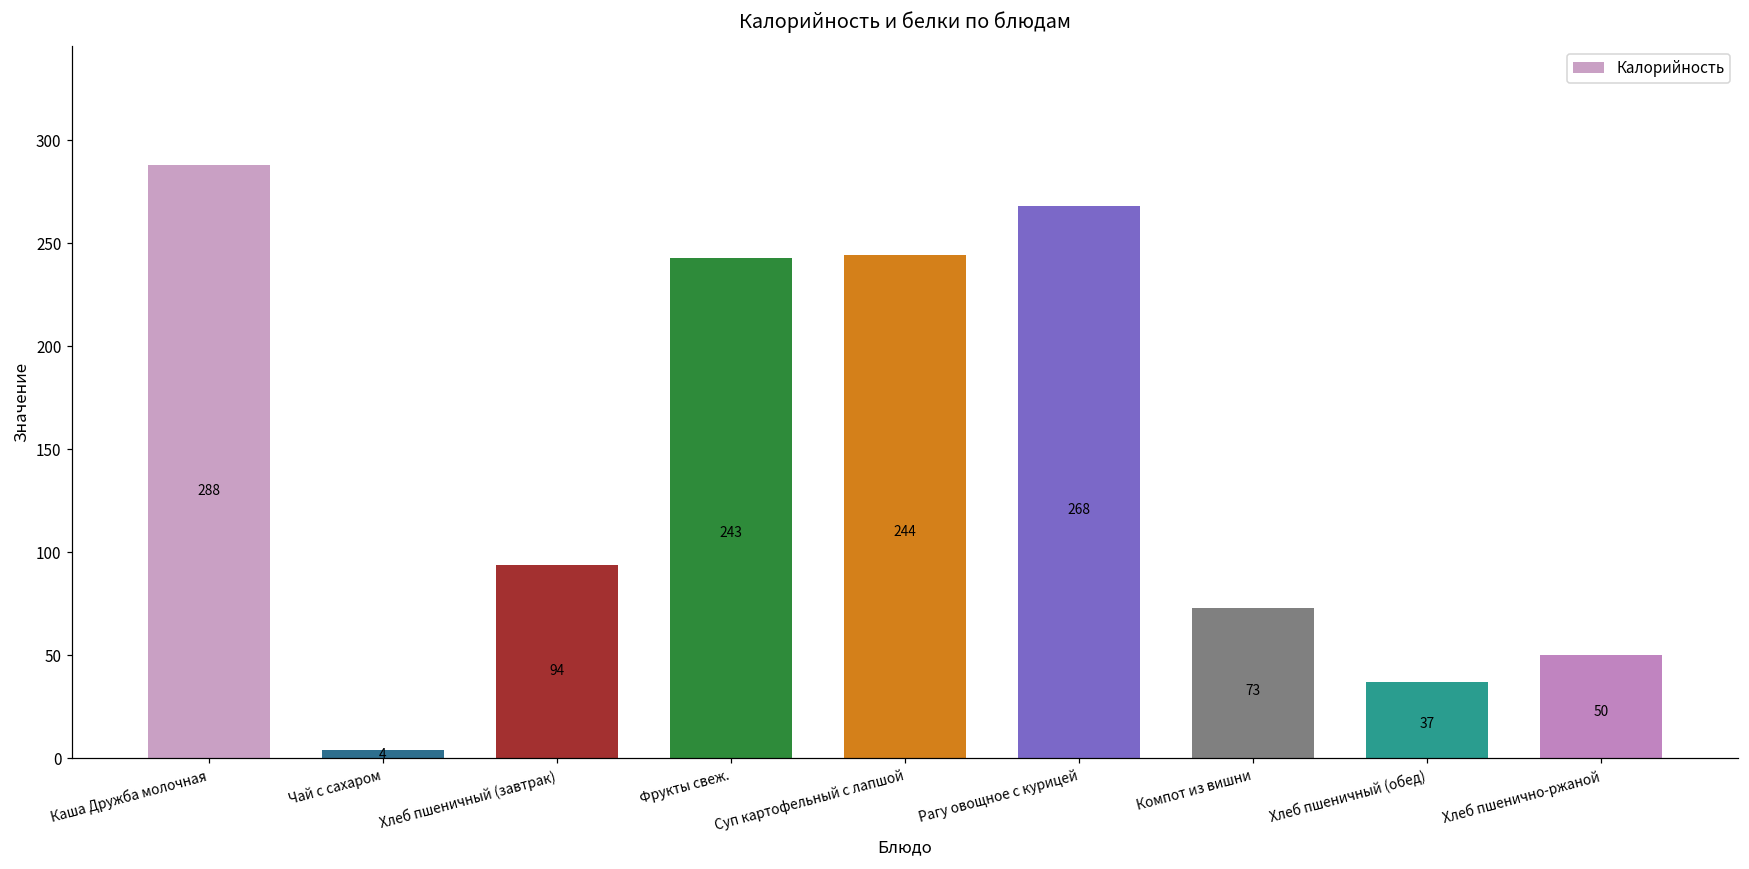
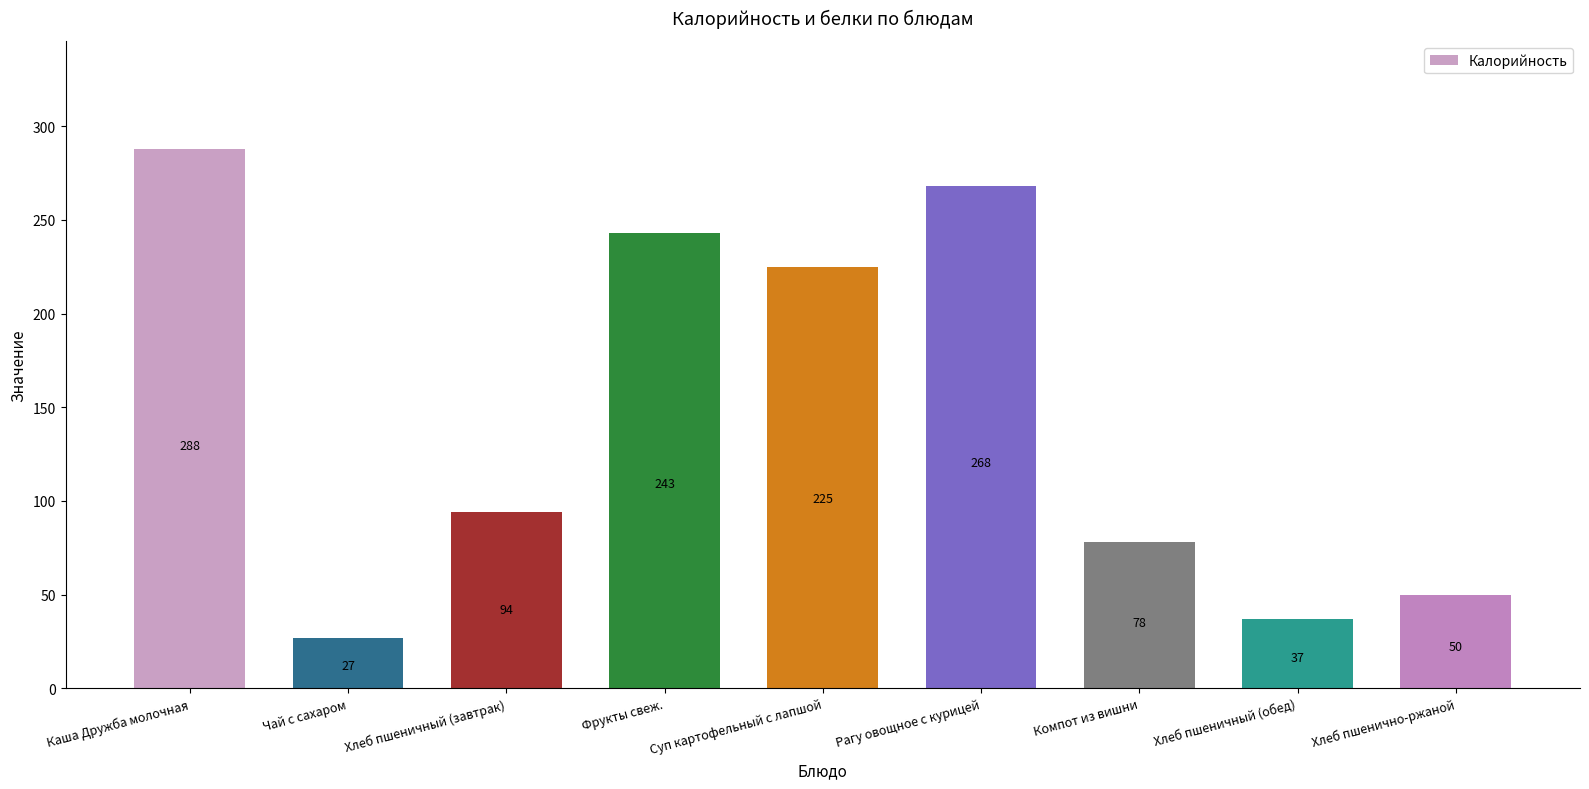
  {
    "Каша Дружба молочная": 288,
-   "Чай с сахаром": 4,
+   "Чай с сахаром": 27,
    "Хлеб пшеничный (завтрак)": 94,
    "Фрукты свеж.": 243,
-   "Суп картофельный с лапшой": 244,
+   "Суп картофельный с лапшой": 225,
    "Рагу овощное с курицей": 268,
-   "Компот из вишни": 73,
+   "Компот из вишни": 78,
    "Хлеб пшеничный (обед)": 37,
    "Хлеб пшенично-ржаной": 50
  }
